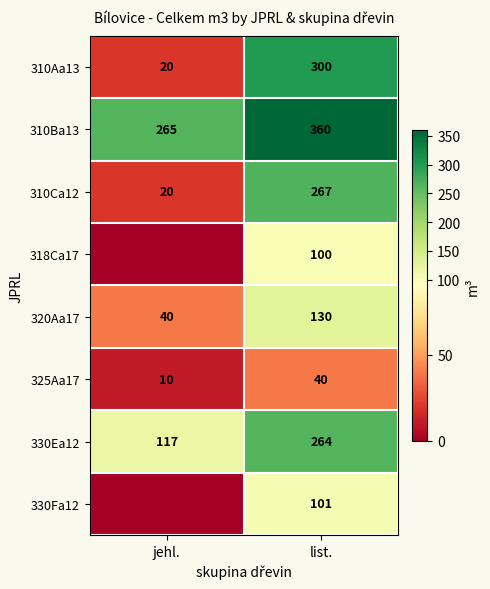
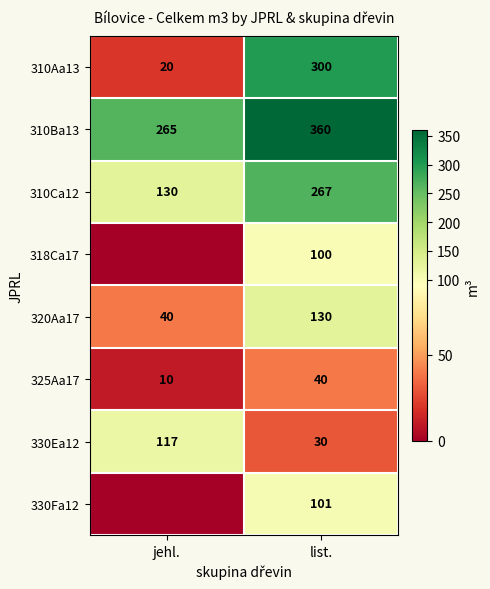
  {
    "310Aa13": {
      "jehl.": 20,
      "list.": 300
    },
    "310Ba13": {
      "jehl.": 265,
      "list.": 360
    },
    "310Ca12": {
-     "jehl.": 20,
+     "jehl.": 130,
      "list.": 267
    },
    "318Ca17": {
      "list.": 100
    },
    "320Aa17": {
      "jehl.": 40,
      "list.": 130
    },
    "325Aa17": {
      "jehl.": 10,
      "list.": 40
    },
    "330Ea12": {
      "jehl.": 117,
-     "list.": 264
+     "list.": 30
    },
    "330Fa12": {
      "list.": 101
    }
  }
